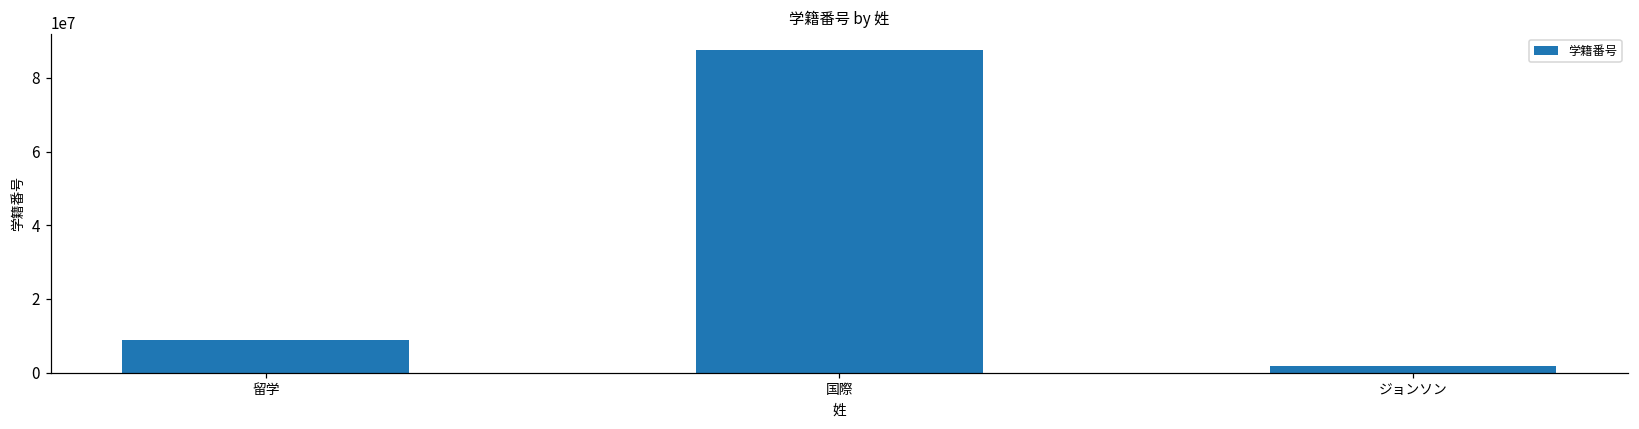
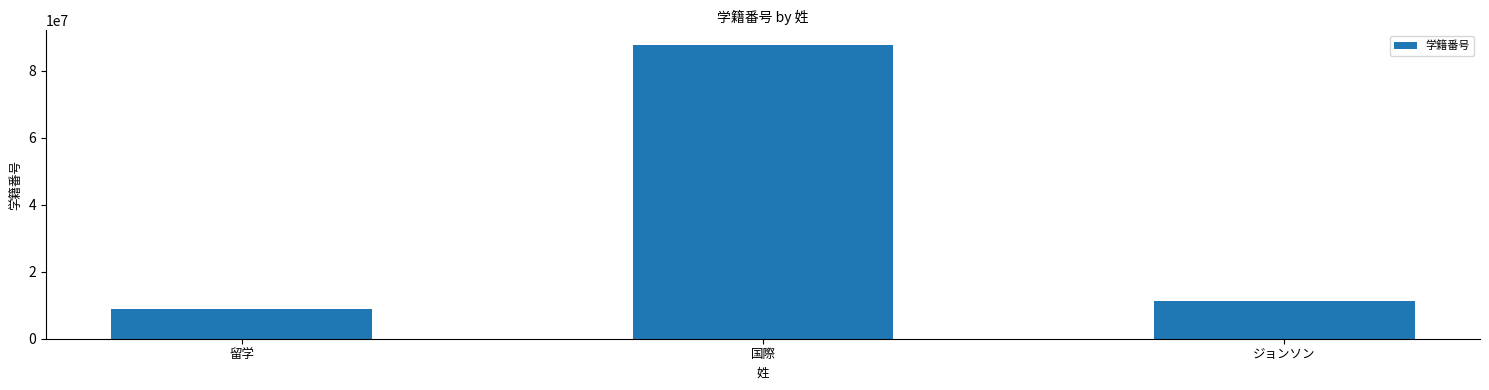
  {
    "留学": 9000000,
    "国際": 88000000,
-   "ジョンソン": 2000000
+   "ジョンソン": 11000000
  }
